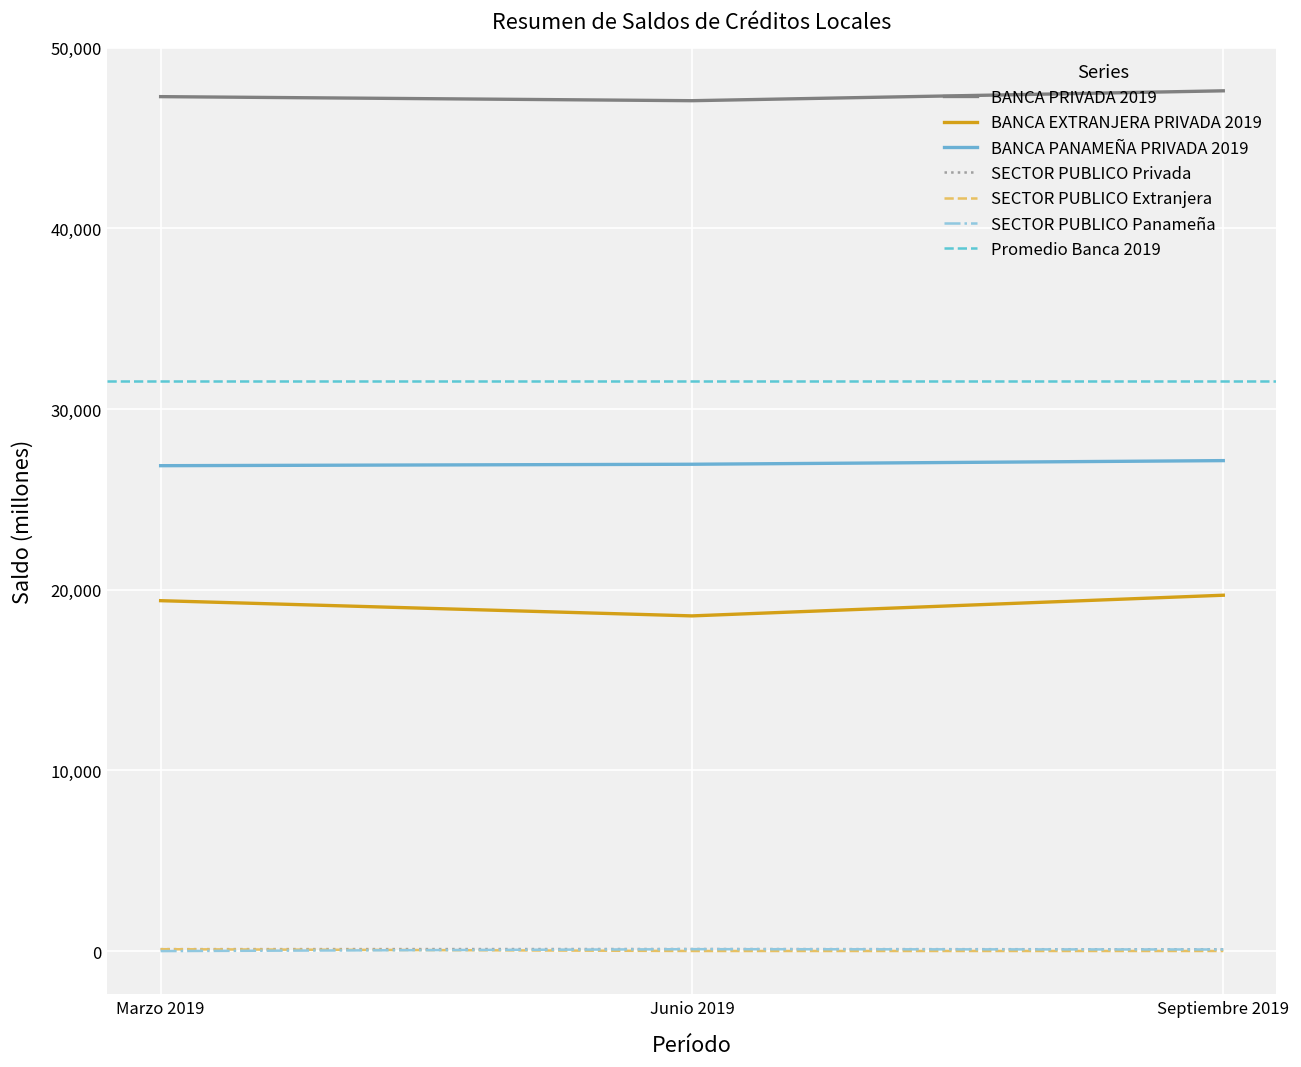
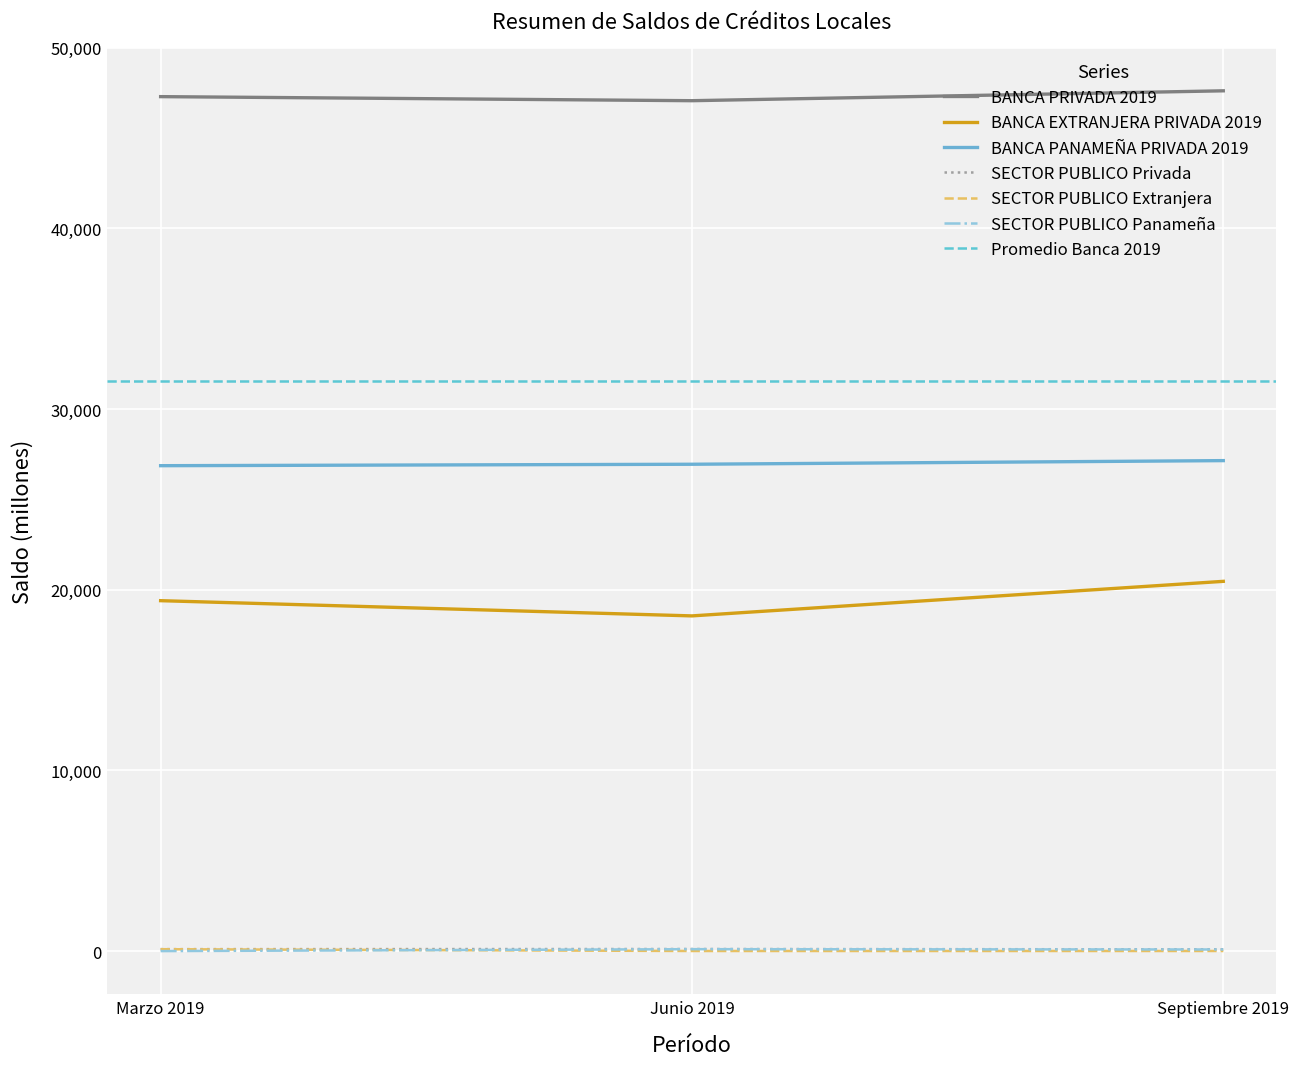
  {
    "BANCA EXTRANJERA PRIVADA 2019": {
      "Marzo 2019": "19,400",
      "Junio 2019": "18,600",
-     "Septiembre 2019": "19,700"
+     "Septiembre 2019": "20,500"
    }
  }
